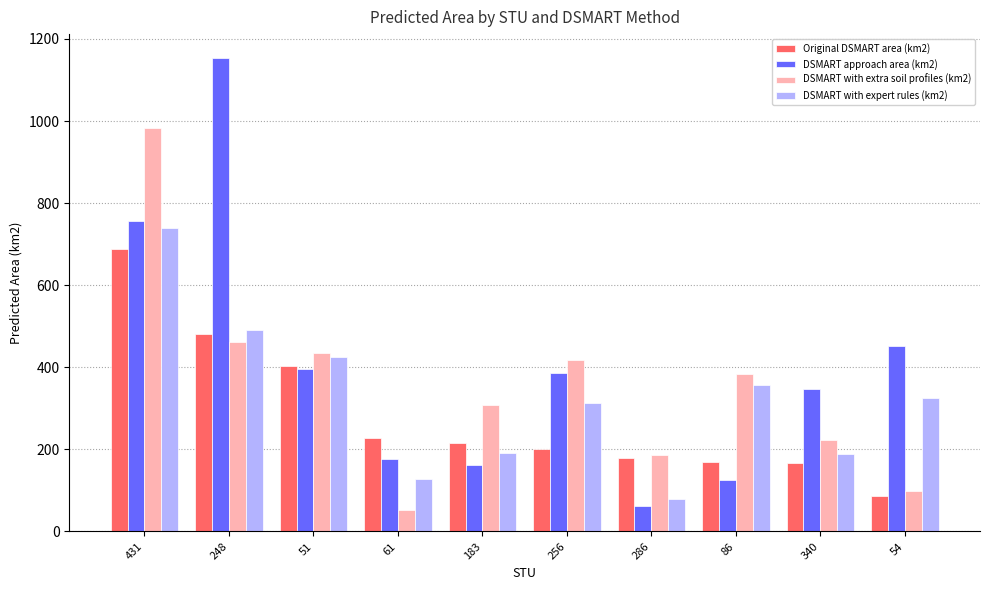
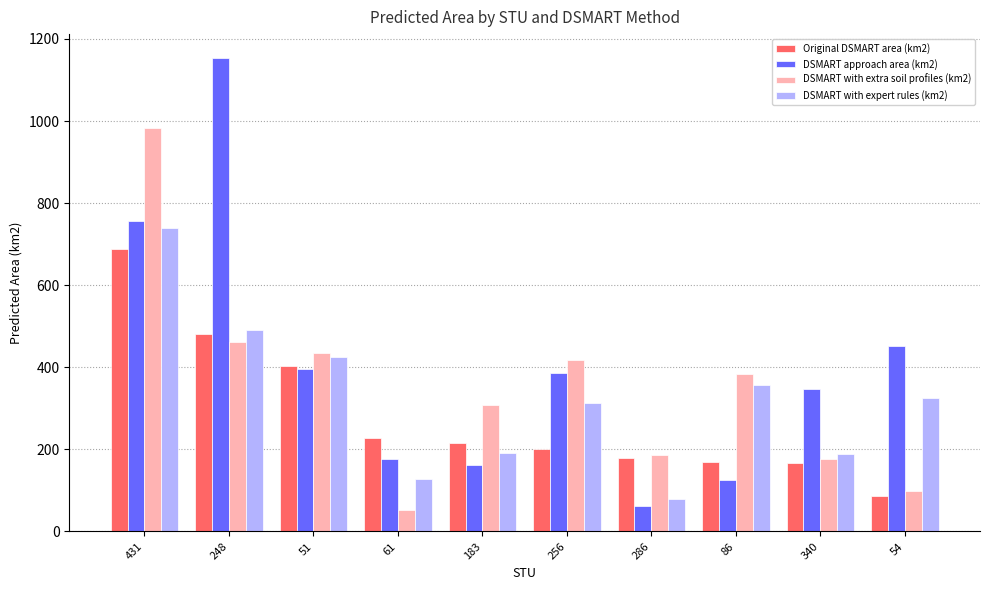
  {
    "Original DSMART area (km2)": {
      "431": 690,
      "248": 480,
      "51": 400,
      "61": 230,
      "183": 220,
      "256": 200,
      "286": 180,
      "86": 170,
      "340": 170,
      "54": 90
    },
    "DSMART approach area (km2)": {
      "431": 760,
      "248": 1150,
      "51": 400,
      "61": 180,
      "183": 160,
      "256": 390,
      "286": 60,
      "86": 130,
      "340": 350,
      "54": 450
    },
    "DSMART with extra soil profiles (km2)": {
      "431": 980,
      "248": 460,
      "51": 440,
      "61": 50,
      "183": 310,
      "256": 420,
      "286": 190,
      "86": 380,
-     "340": 220,
+     "340": 180,
      "54": 100
    },
    "DSMART with expert rules (km2)": {
      "431": 740,
      "248": 490,
      "51": 420,
      "61": 130,
      "183": 190,
      "256": 310,
      "286": 80,
      "86": 360,
      "340": 190,
      "54": 320
    }
  }
